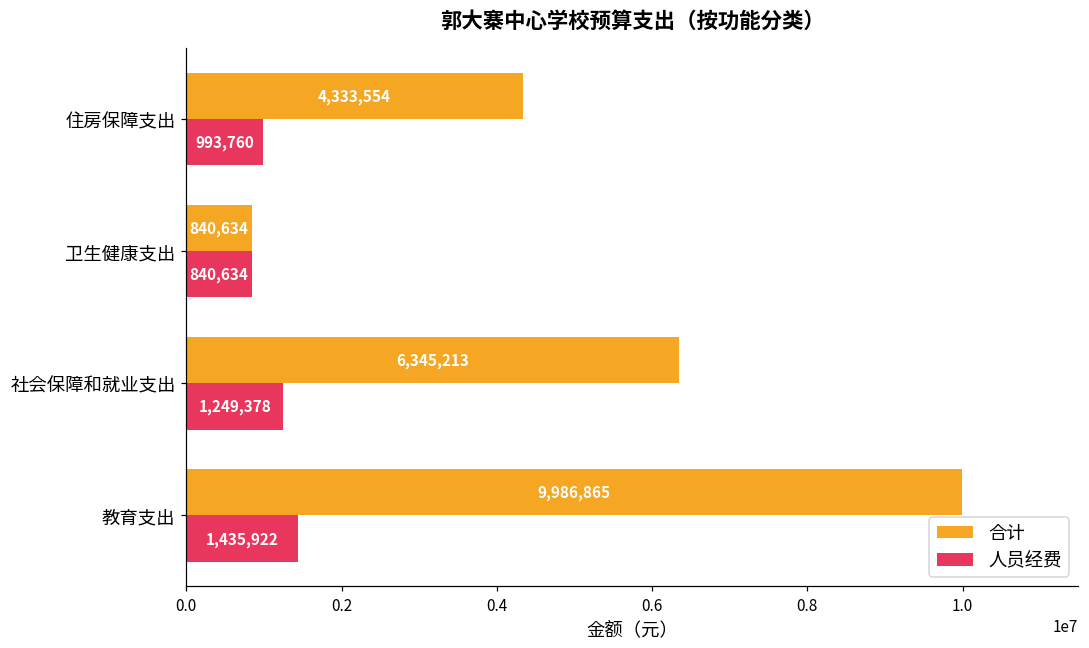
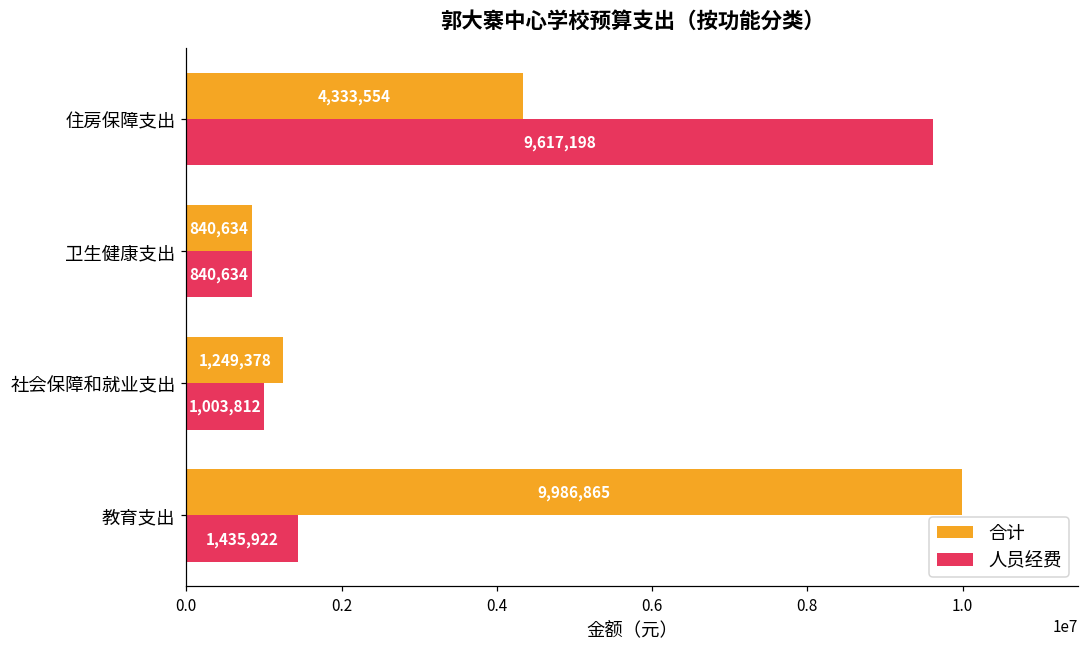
  {
    "合计": {
      "住房保障支出": "4,333,554",
      "卫生健康支出": "840,634",
-     "社会保障和就业支出": "6,345,213",
+     "社会保障和就业支出": "1,249,378",
      "教育支出": "9,986,865"
    },
    "人员经费": {
-     "住房保障支出": "993,760",
+     "住房保障支出": "9,617,198",
      "卫生健康支出": "840,634",
-     "社会保障和就业支出": "1,249,378",
+     "社会保障和就业支出": "1,003,812",
      "教育支出": "1,435,922"
    }
  }
